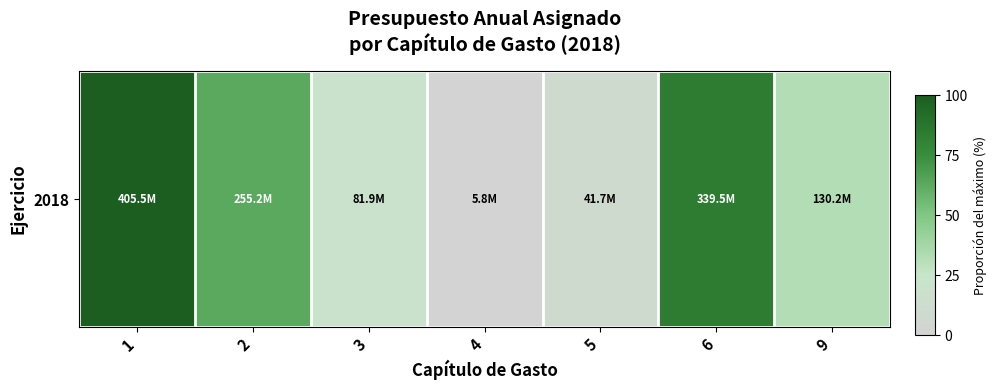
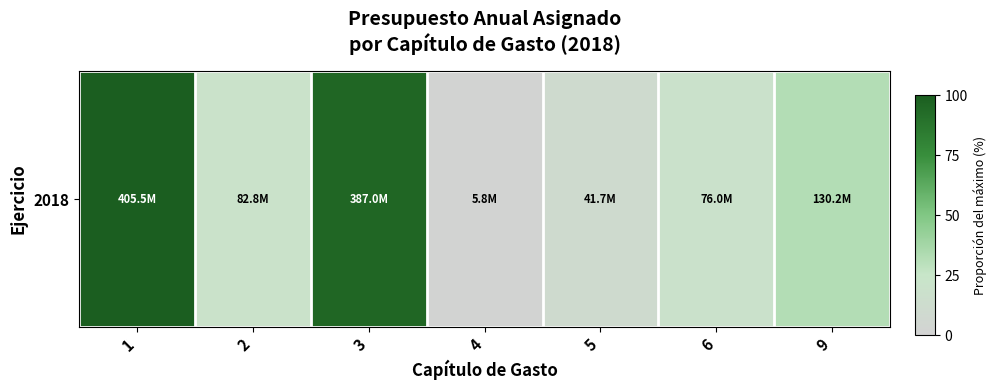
  {
    "2018": {
      "1": "405.5M",
-     "2": "255.2M",
-     "3": "81.9M",
+     "2": "82.8M",
+     "3": "387.0M",
      "4": "5.8M",
      "5": "41.7M",
-     "6": "339.5M",
+     "6": "76.0M",
      "9": "130.2M"
    }
  }
